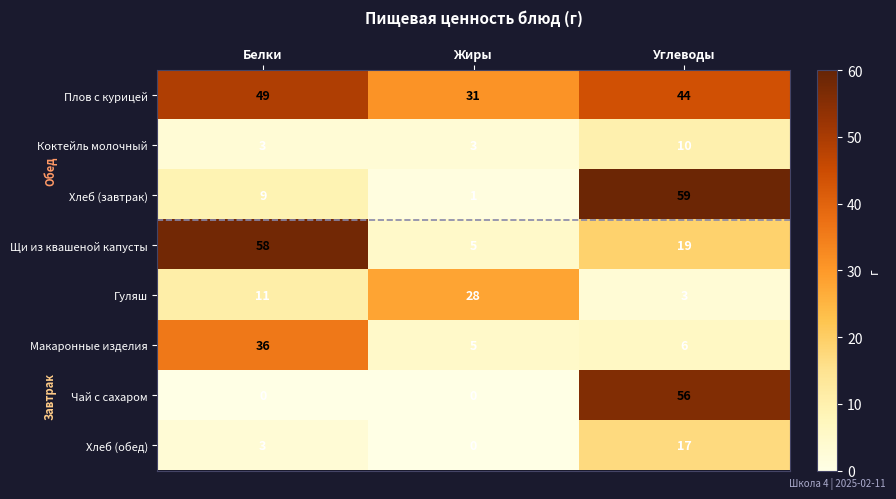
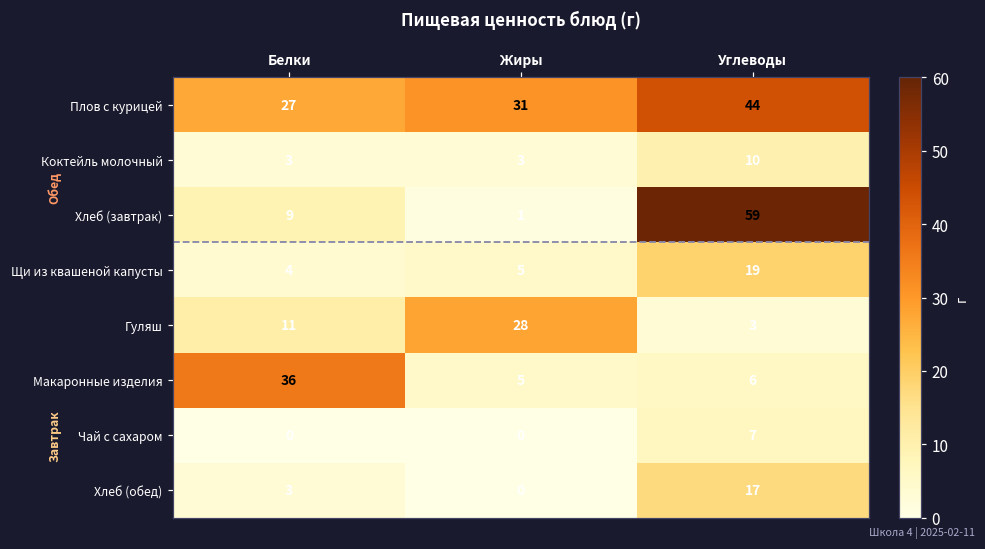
  {
    "Плов с курицей": {
-     "Белки": 49,
+     "Белки": 27,
      "Жиры": 31,
      "Углеводы": 44
    },
    "Коктейль молочный": {
      "Углеводы": 10
    },
    "Хлеб (завтрак)": {
      "Белки": 9,
      "Углеводы": 59
    },
    "Щи из квашеной капусты": {
-     "Белки": 58,
+     "Белки": 4,
      "Жиры": 5,
      "Углеводы": 19
    },
    "Гуляш": {
      "Белки": 11,
      "Жиры": 28
    },
    "Макаронные изделия": {
      "Белки": 36,
      "Жиры": 5,
      "Углеводы": 6
    },
    "Чай с сахаром": {
-     "Углеводы": 56
+     "Углеводы": 7
    },
    "Хлеб (обед)": {
      "Углеводы": 17
    }
  }
